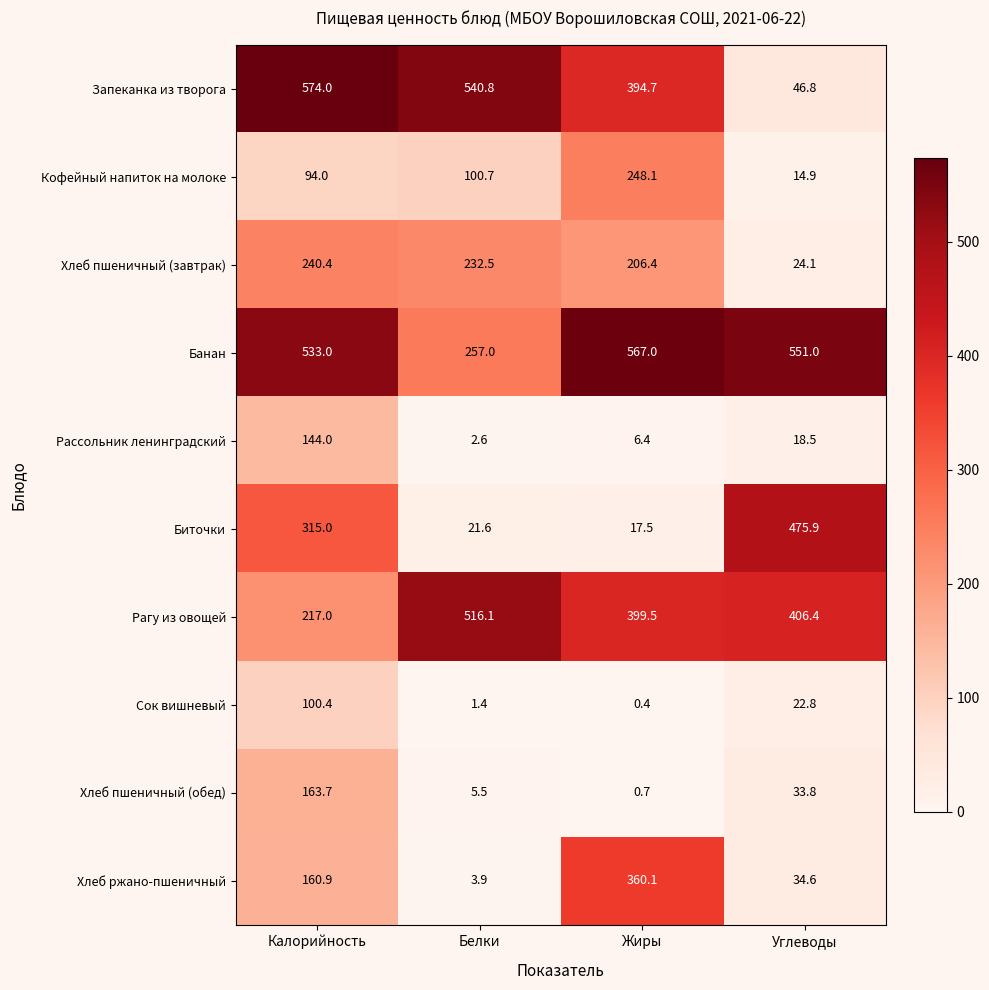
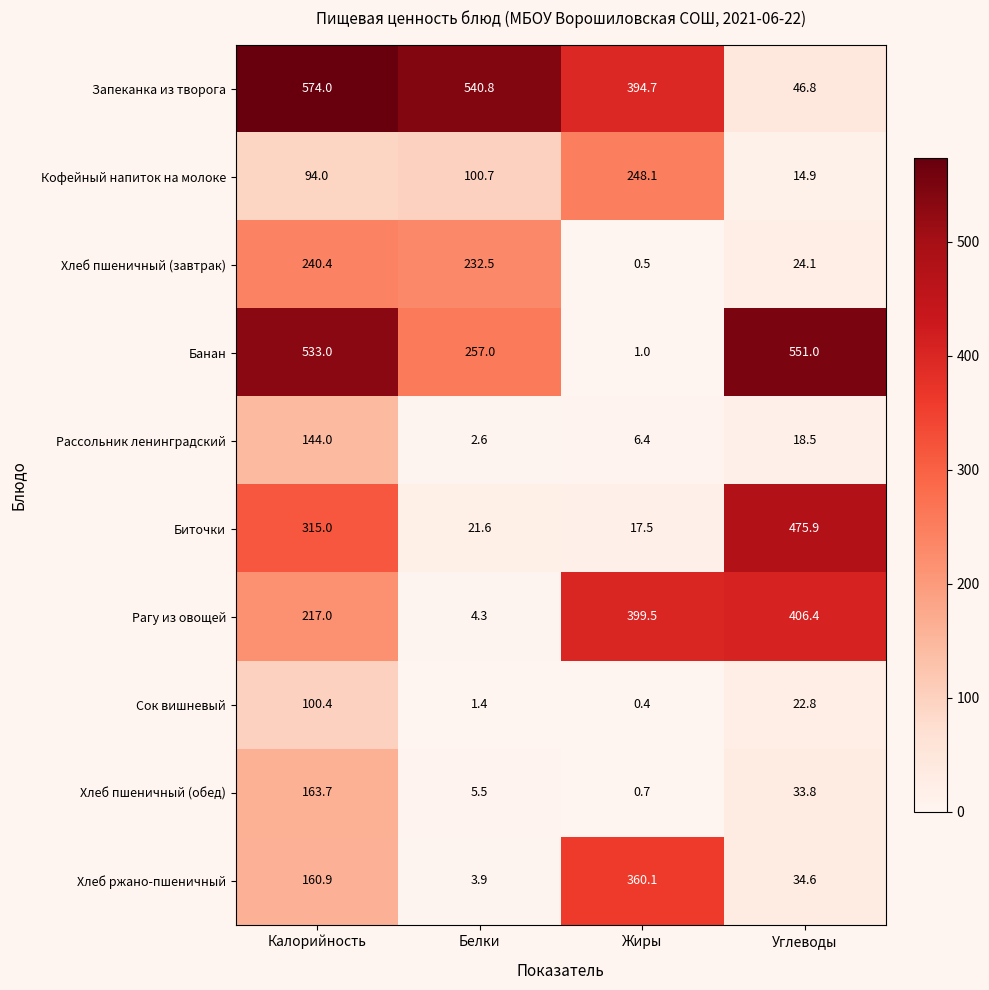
  {
    "Запеканка из творога": {
      "Калорийность": 574.0,
      "Белки": 540.8,
      "Жиры": 394.7,
      "Углеводы": 46.8
    },
    "Кофейный напиток на молоке": {
      "Калорийность": 94.0,
      "Белки": 100.7,
      "Жиры": 248.1,
      "Углеводы": 14.9
    },
    "Хлеб пшеничный (завтрак)": {
      "Калорийность": 240.4,
      "Белки": 232.5,
-     "Жиры": 206.4,
+     "Жиры": 0.5,
      "Углеводы": 24.1
    },
    "Банан": {
      "Калорийность": 533.0,
      "Белки": 257.0,
-     "Жиры": 567.0,
+     "Жиры": 1.0,
      "Углеводы": 551.0
    },
    "Рассольник ленинградский": {
      "Калорийность": 144.0,
      "Белки": 2.6,
      "Жиры": 6.4,
      "Углеводы": 18.5
    },
    "Биточки": {
      "Калорийность": 315.0,
      "Белки": 21.6,
      "Жиры": 17.5,
      "Углеводы": 475.9
    },
    "Рагу из овощей": {
      "Калорийность": 217.0,
-     "Белки": 516.1,
+     "Белки": 4.3,
      "Жиры": 399.5,
      "Углеводы": 406.4
    },
    "Сок вишневый": {
      "Калорийность": 100.4,
      "Белки": 1.4,
      "Жиры": 0.4,
      "Углеводы": 22.8
    },
    "Хлеб пшеничный (обед)": {
      "Калорийность": 163.7,
      "Белки": 5.5,
      "Жиры": 0.7,
      "Углеводы": 33.8
    },
    "Хлеб ржано-пшеничный": {
      "Калорийность": 160.9,
      "Белки": 3.9,
      "Жиры": 360.1,
      "Углеводы": 34.6
    }
  }
